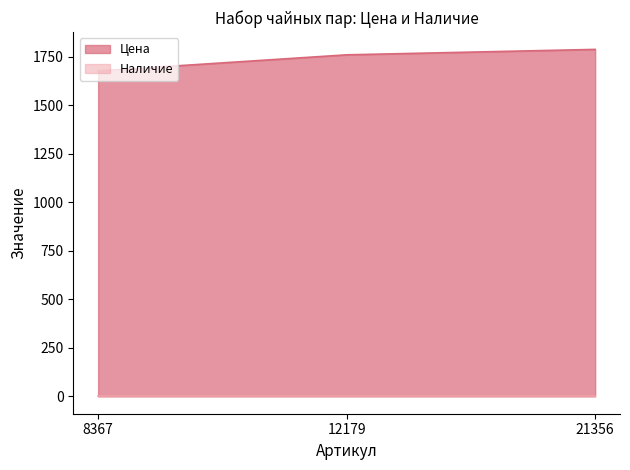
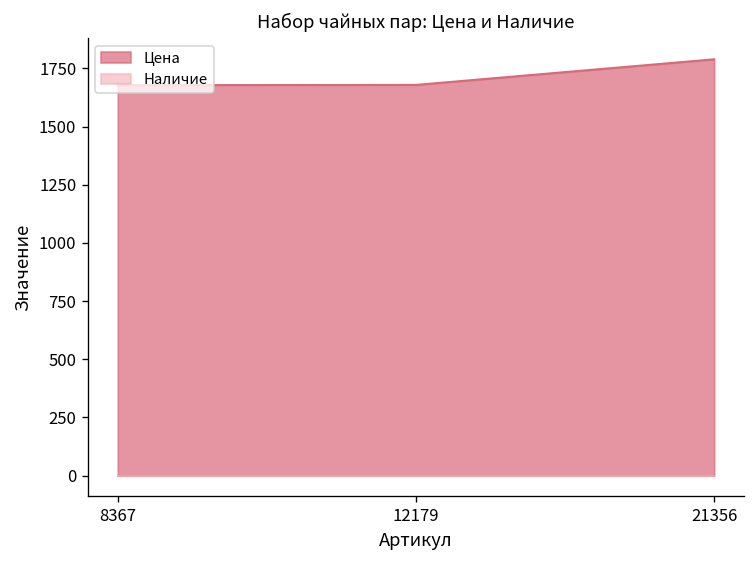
  {
    "Цена": {
-     "12179": 1760,
+     "12179": 1680,
      "21356": 1790
    },
    "Наличие": {
      "8367": 0,
      "12179": 0,
      "21356": 0
    }
  }
